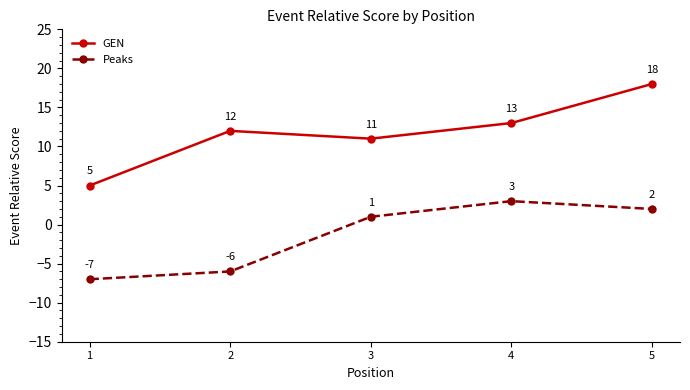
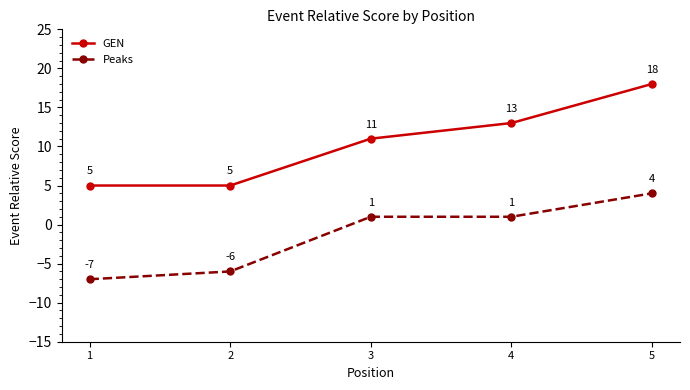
  {
    "GEN": {
      "1": 5,
-     "2": 12,
+     "2": 5,
      "3": 11,
      "4": 13,
      "5": 18
    },
    "Peaks": {
      "1": -7,
      "2": -6,
      "3": 1,
-     "4": 3,
-     "5": 2
+     "4": 1,
+     "5": 4
    }
  }
